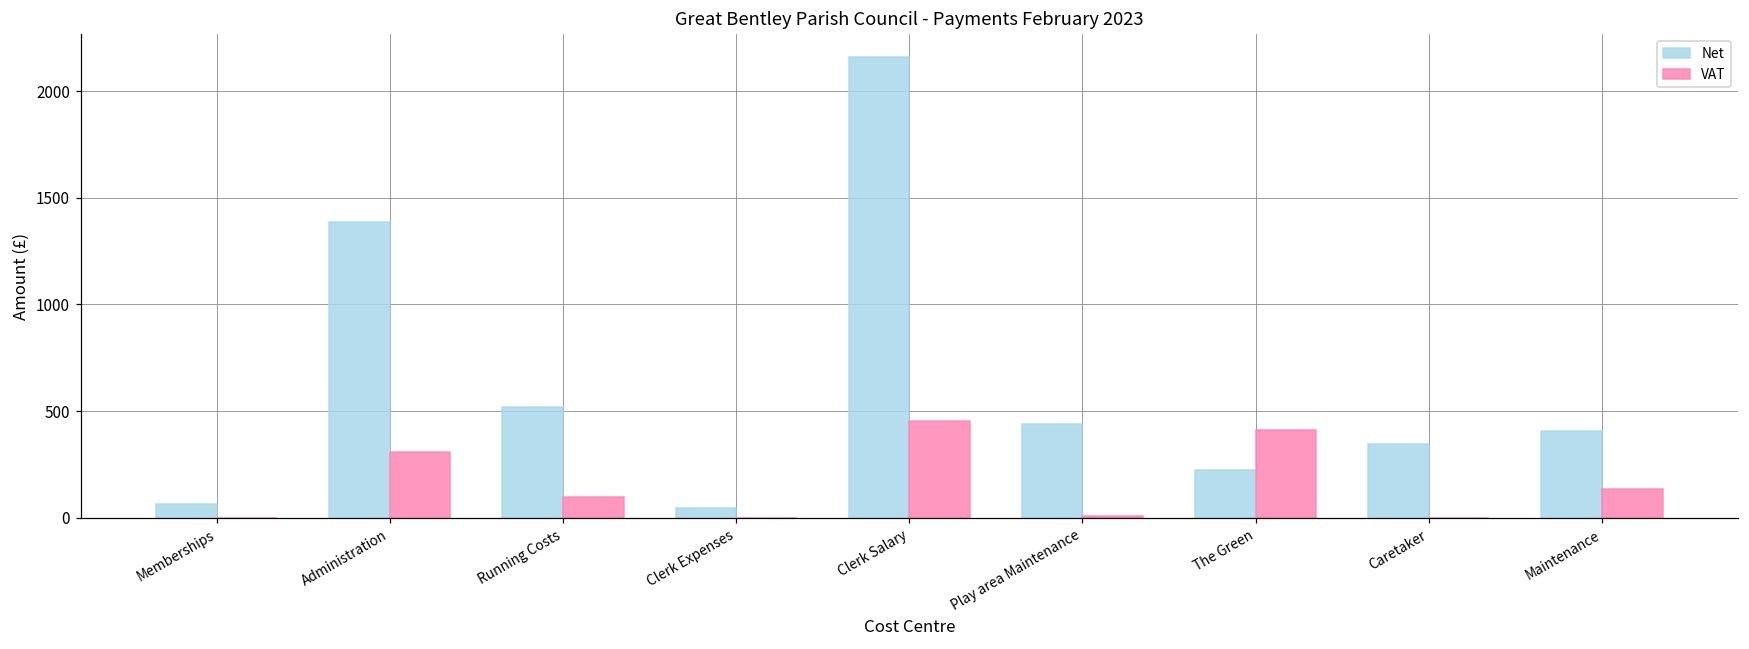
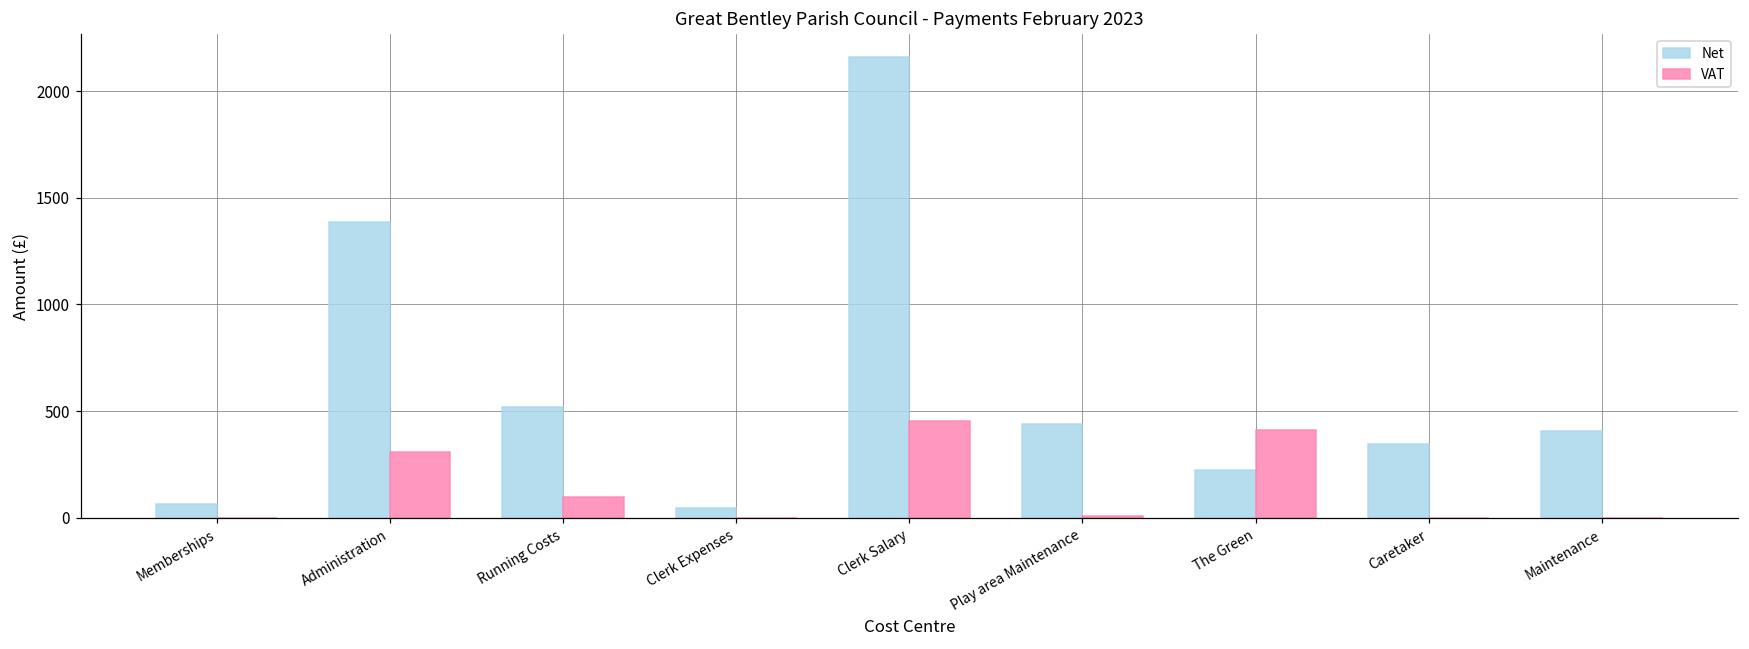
  {
    "Net": {
      "Memberships": 70,
      "Administration": 1380,
      "Running Costs": 520,
      "Clerk Expenses": 50,
      "Clerk Salary": 2160,
      "Play area Maintenance": 440,
      "The Green": 220,
      "Caretaker": 340,
      "Maintenance": 410
    },
    "VAT": {
      "Memberships": 0,
      "Administration": 310,
      "Running Costs": 100,
      "Clerk Expenses": 0,
      "Clerk Salary": 450,
      "The Green": 410,
      "Caretaker": 0,
-     "Maintenance": 130
+     "Maintenance": 0
    }
  }
